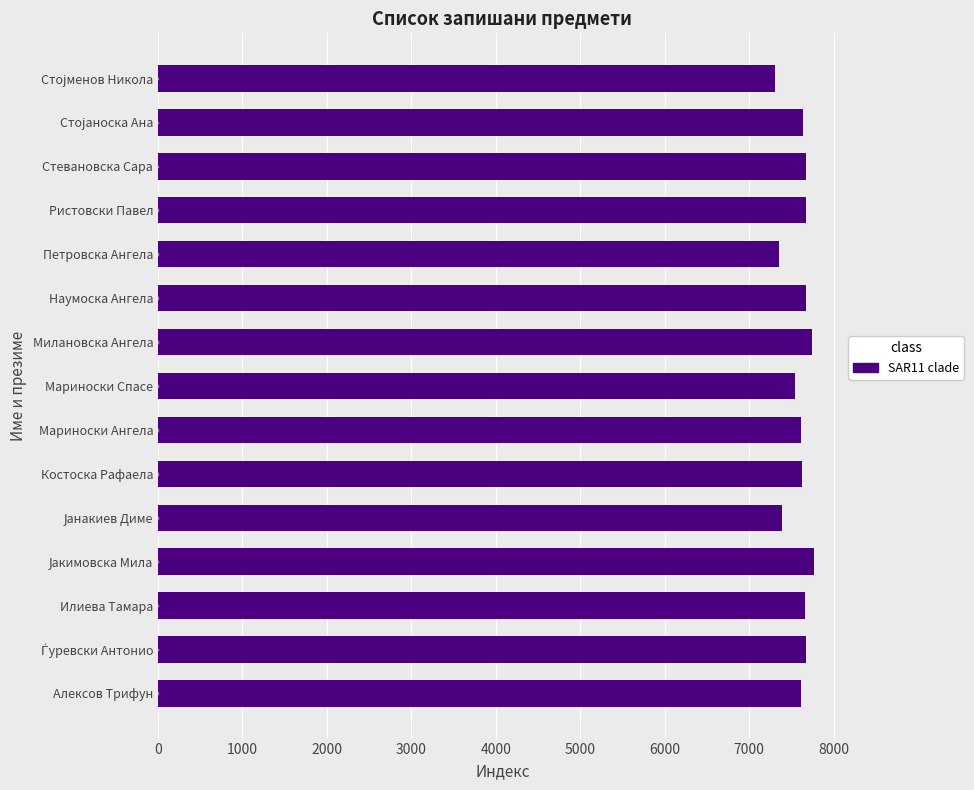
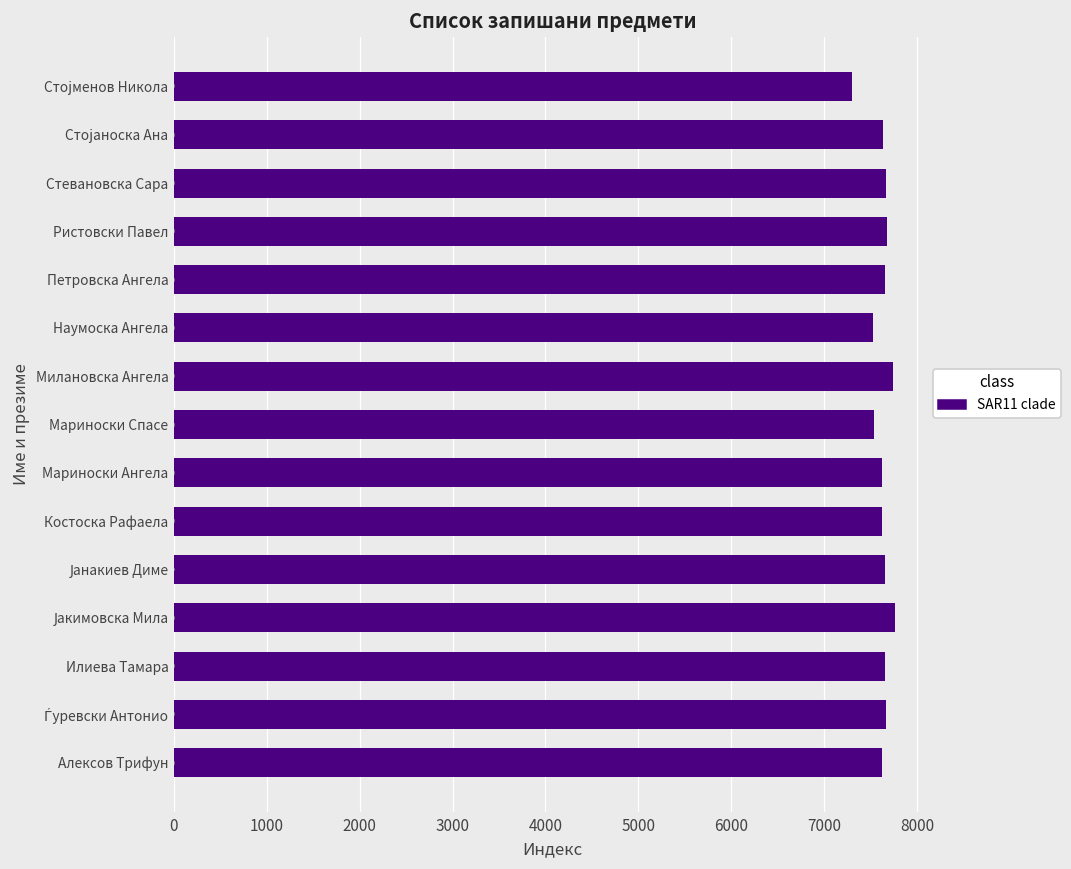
  {
    "SAR11 clade": {
      "Стојменов Никола": 7300,
      "Стојаноска Ана": 7600,
      "Стевановска Сара": 7700,
      "Ристовски Павел": 7700,
-     "Петровска Ангела": 7300,
-     "Наумоска Ангела": 7700,
+     "Петровска Ангела": 7700,
+     "Наумоска Ангела": 7500,
      "Милановска Ангела": 7700,
      "Мариноски Спасе": 7500,
      "Мариноски Ангела": 7600,
      "Костоска Рафаела": 7600,
-     "Јанакиев Диме": 7400,
+     "Јанакиев Диме": 7700,
      "Јакимовска Мила": 7800,
      "Илиева Тамара": 7700,
      "Ѓуревски Антонио": 7700,
      "Алексов Трифун": 7600
    }
  }
